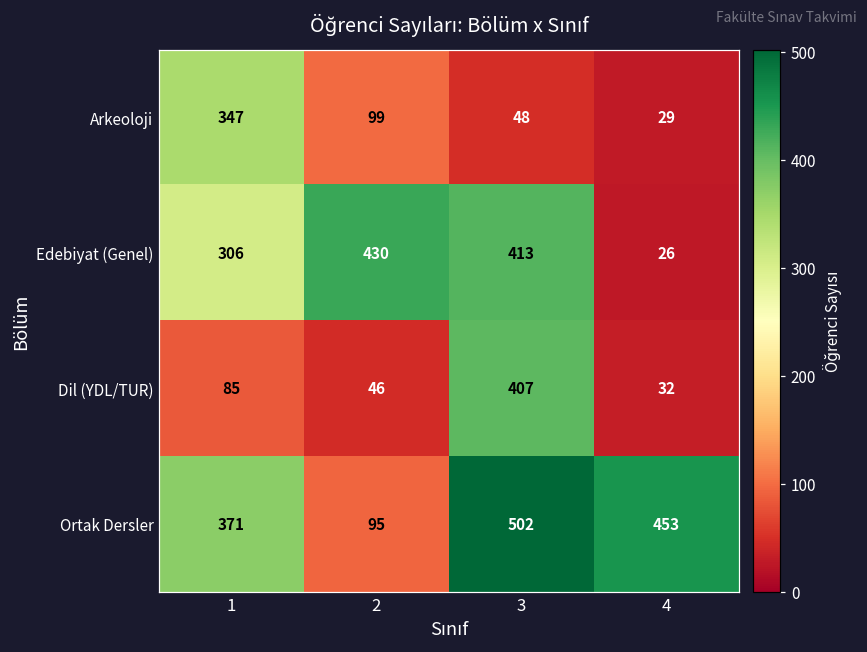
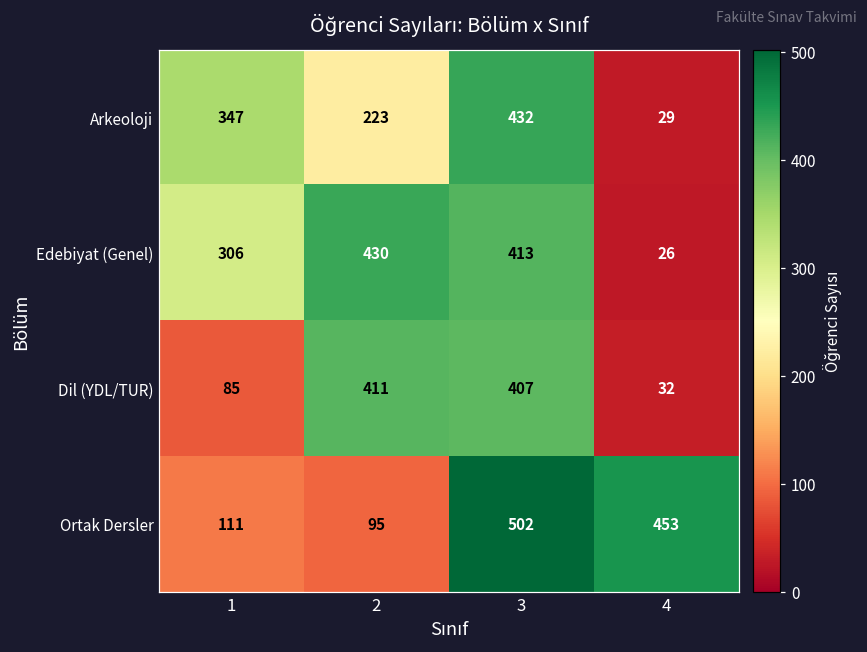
  {
    "Arkeoloji": {
      "1": 347,
-     "2": 99,
-     "3": 48,
+     "2": 223,
+     "3": 432,
      "4": 29
    },
    "Edebiyat (Genel)": {
      "1": 306,
      "2": 430,
      "3": 413,
      "4": 26
    },
    "Dil (YDL/TUR)": {
      "1": 85,
-     "2": 46,
+     "2": 411,
      "3": 407,
      "4": 32
    },
    "Ortak Dersler": {
-     "1": 371,
+     "1": 111,
      "2": 95,
      "3": 502,
      "4": 453
    }
  }
